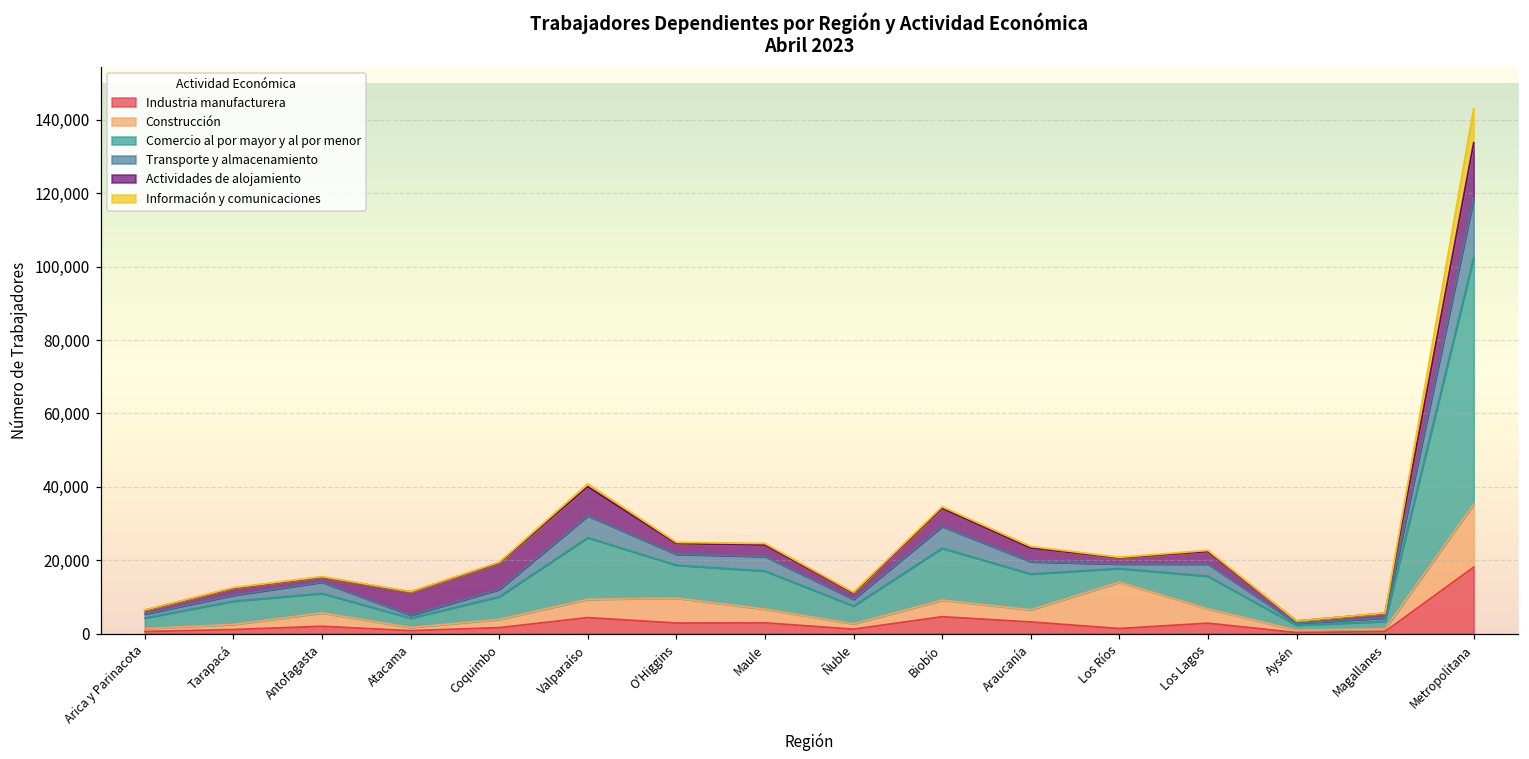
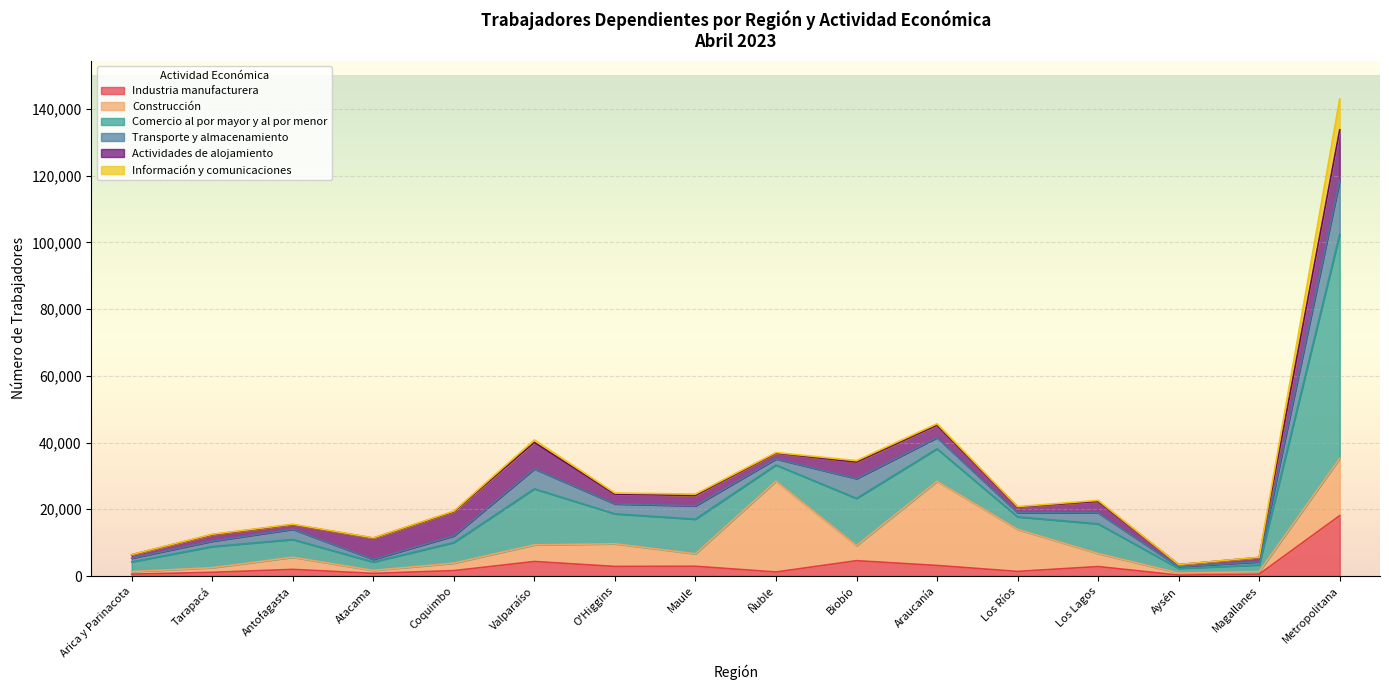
  {
    "Industria manufacturera": {
      "Arica y Parinacota": "1,000",
      "Tarapacá": "1,000",
      "Antofagasta": "2,000",
      "Atacama": "1,000",
      "Coquimbo": "2,000",
      "Valparaíso": "4,000",
      "O'Higgins": "3,000",
      "Maule": "3,000",
      "Ñuble": "1,000",
      "Biobío": "5,000",
      "Araucanía": "3,000",
      "Los Ríos": "1,000",
      "Los Lagos": "3,000",
      "Metropolitana": "18,000"
    },
    "Construcción": {
      "Arica y Parinacota": "1,000",
      "Tarapacá": "1,000",
      "Antofagasta": "4,000",
      "Atacama": "1,000",
      "Coquimbo": "2,000",
      "Valparaíso": "5,000",
      "O'Higgins": "7,000",
      "Maule": "4,000",
-     "Ñuble": "1,000",
+     "Ñuble": "27,000",
      "Biobío": "5,000",
-     "Araucanía": "3,000",
+     "Araucanía": "25,000",
      "Los Ríos": "13,000",
      "Los Lagos": "4,000",
      "Metropolitana": "17,000"
    },
    "Actividades de alojamiento": {
      "Metropolitana": "15,000"
    },
    "Información y comunicaciones": {
      "Metropolitana": "9,000"
    }
  }
